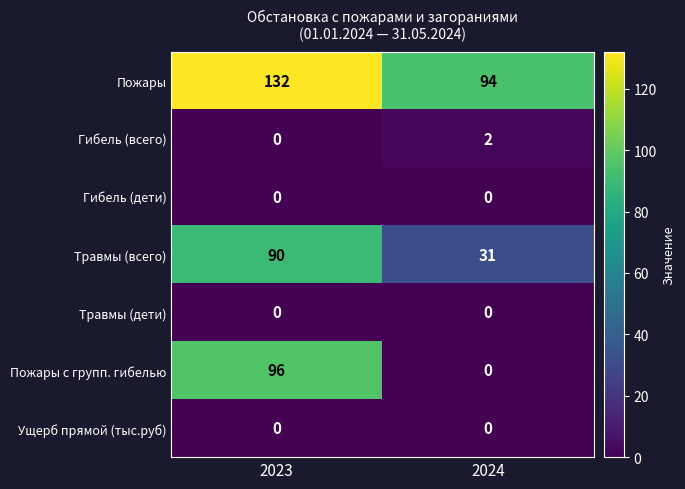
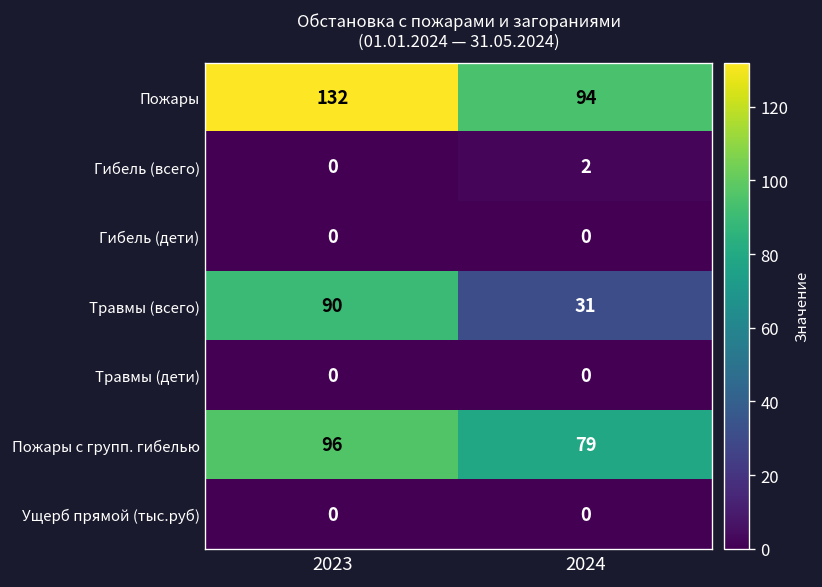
  {
    "Пожары": {
      "2023": 132,
      "2024": 94
    },
    "Гибель (всего)": {
      "2023": 0,
      "2024": 2
    },
    "Гибель (дети)": {
      "2023": 0,
      "2024": 0
    },
    "Травмы (всего)": {
      "2023": 90,
      "2024": 31
    },
    "Травмы (дети)": {
      "2023": 0,
      "2024": 0
    },
    "Пожары с групп. гибелью": {
      "2023": 96,
-     "2024": 0
+     "2024": 79
    },
    "Ущерб прямой (тыс.руб)": {
      "2023": 0,
      "2024": 0
    }
  }
